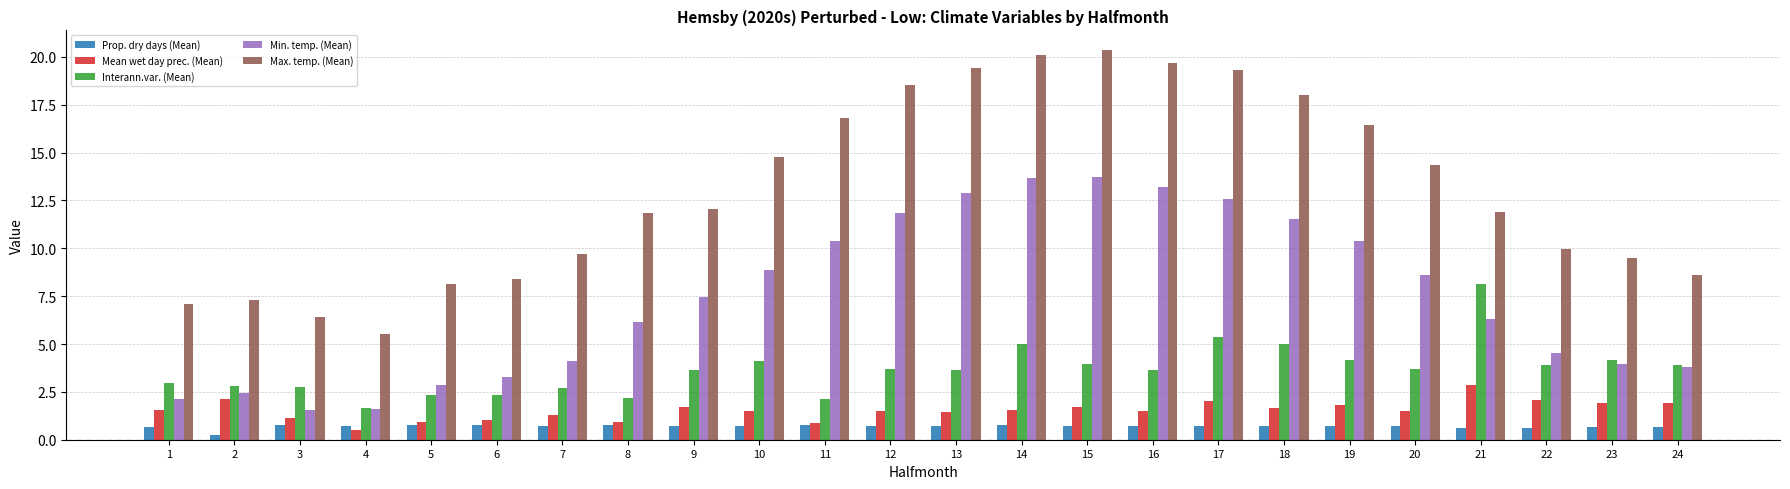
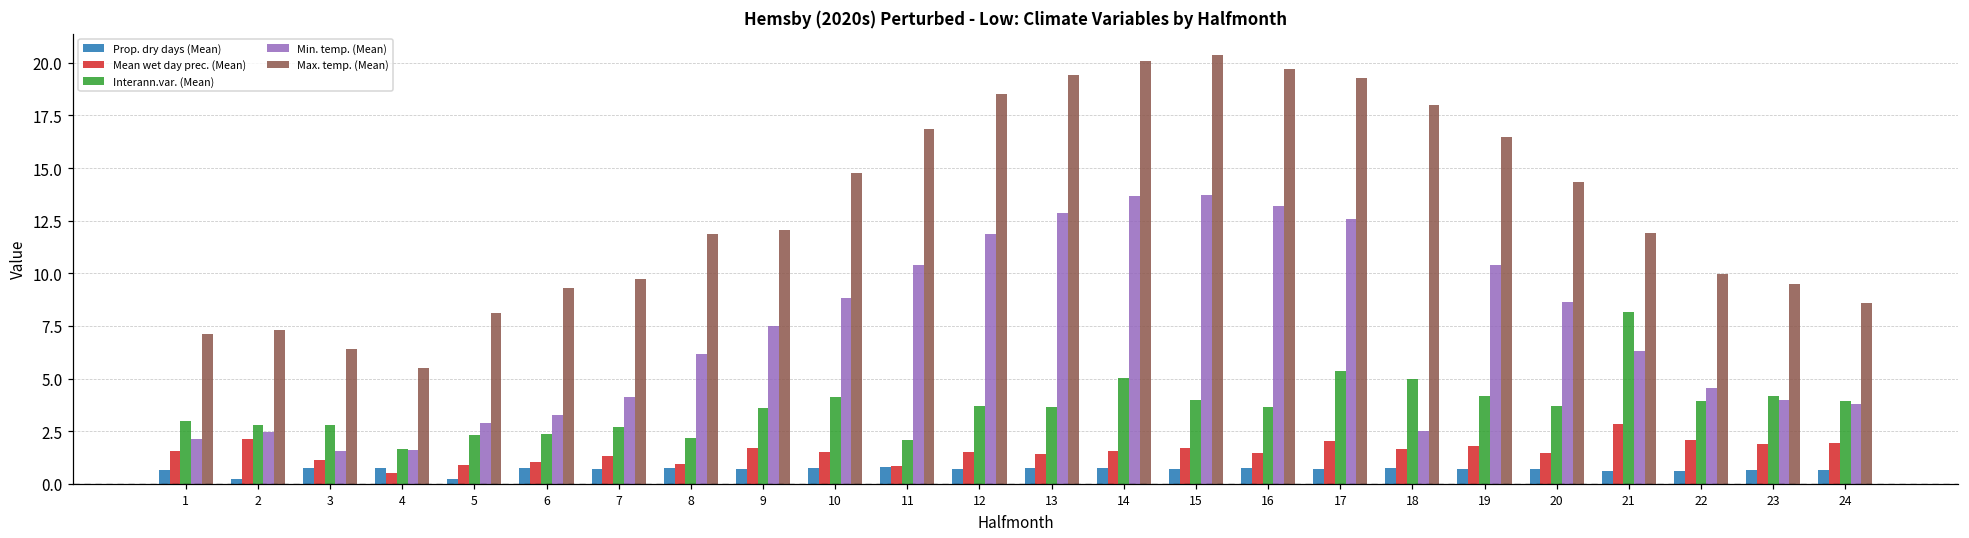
  {
    "Prop. dry days (Mean)": {
      "1": 0.7,
      "2": 0.2,
      "3": 0.7,
      "4": 0.7,
-     "5": 0.8,
+     "5": 0.2,
      "6": 0.7,
      "7": 0.7,
      "8": 0.8,
      "9": 0.7,
      "10": 0.7,
      "11": 0.8,
      "12": 0.7,
      "13": 0.7,
      "14": 0.7,
      "15": 0.7,
      "16": 0.7,
      "17": 0.7,
      "18": 0.7,
      "19": 0.7,
      "20": 0.7,
      "21": 0.6,
      "22": 0.6,
      "23": 0.7,
      "24": 0.7
    },
    "Mean wet day prec. (Mean)": {
      "1": 1.5,
      "2": 2.2,
      "3": 1.1,
      "4": 0.5,
      "5": 0.9,
      "6": 1.0,
      "7": 1.3,
      "8": 0.9,
      "9": 1.7,
      "10": 1.5,
      "11": 0.9,
      "12": 1.5,
      "13": 1.4,
      "14": 1.5,
      "15": 1.7,
      "16": 1.5,
      "17": 2.0,
      "18": 1.7,
      "19": 1.8,
      "20": 1.5,
      "21": 2.8,
      "22": 2.1,
      "23": 1.9,
      "24": 1.9
    },
    "Interann.var. (Mean)": {
      "1": 3.0,
      "2": 2.8,
      "3": 2.8,
      "4": 1.7,
      "5": 2.3,
      "6": 2.4,
      "7": 2.7,
      "8": 2.2,
      "9": 3.6,
      "10": 4.1,
      "11": 2.1,
      "12": 3.7,
      "13": 3.6,
      "14": 5.0,
      "15": 4.0,
      "16": 3.6,
      "17": 5.4,
      "18": 5.0,
      "19": 4.2,
      "20": 3.7,
      "21": 8.1,
      "22": 3.9,
      "23": 4.2,
      "24": 3.9
    },
    "Min. temp. (Mean)": {
      "1": 2.1,
      "2": 2.4,
      "3": 1.6,
      "4": 1.6,
      "5": 2.9,
      "6": 3.3,
      "7": 4.1,
      "8": 6.2,
      "9": 7.5,
      "10": 8.8,
      "11": 10.4,
      "12": 11.8,
      "13": 12.9,
      "14": 13.7,
      "15": 13.7,
      "16": 13.2,
      "17": 12.6,
-     "18": 11.5,
+     "18": 2.5,
      "19": 10.4,
      "20": 8.6,
      "21": 6.3,
      "22": 4.6,
      "23": 4.0,
      "24": 3.8
    },
    "Max. temp. (Mean)": {
      "1": 7.1,
      "2": 7.3,
      "3": 6.4,
      "4": 5.5,
      "5": 8.1,
-     "6": 8.4,
+     "6": 9.3,
      "7": 9.7,
      "8": 11.9,
      "9": 12.1,
      "10": 14.8,
      "11": 16.8,
      "12": 18.5,
      "13": 19.4,
      "14": 20.1,
      "15": 20.4,
      "16": 19.7,
      "17": 19.3,
      "18": 18.0,
      "19": 16.5,
      "20": 14.3,
      "21": 11.9,
      "22": 10.0,
      "23": 9.5,
      "24": 8.6
    }
  }
